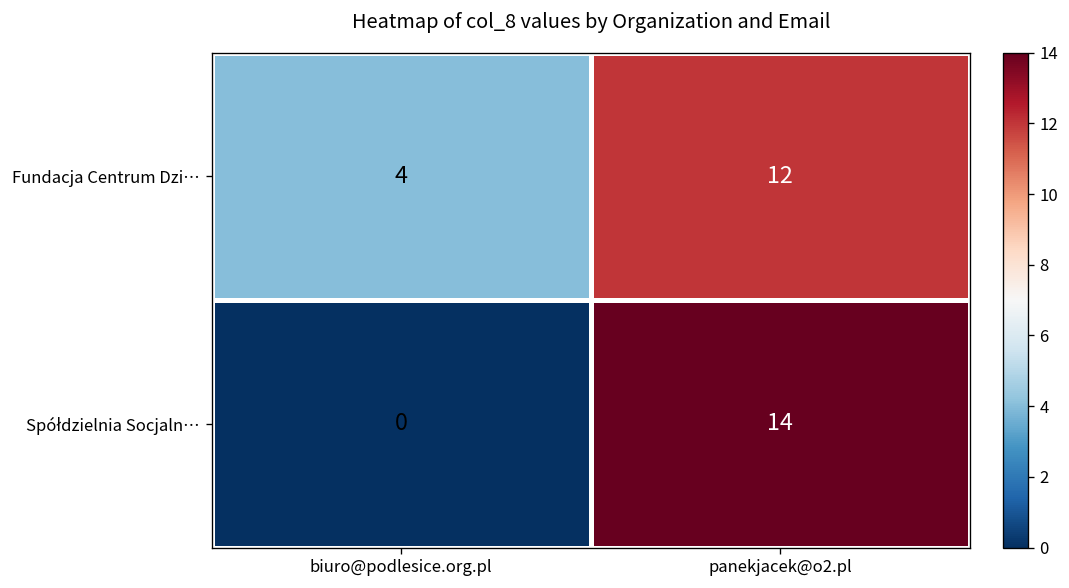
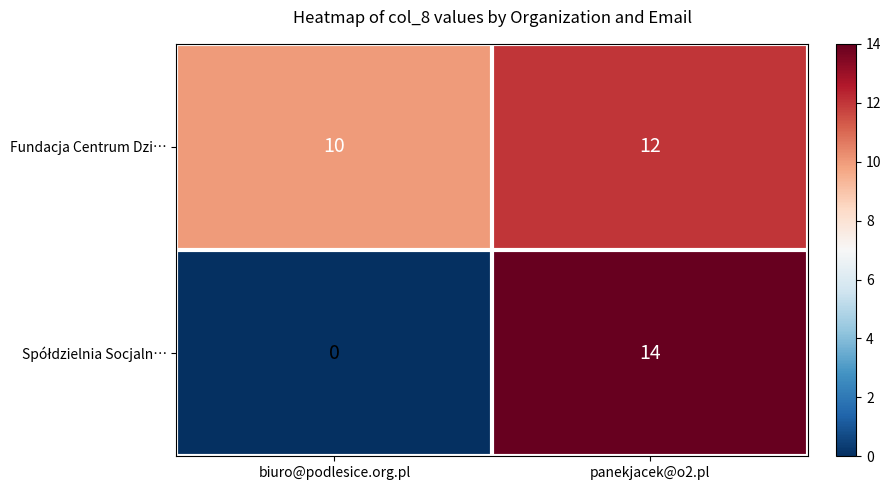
  {
    "Fundacja Centrum Dzi…": {
-     "biuro@podlesice.org.pl": 4,
+     "biuro@podlesice.org.pl": 10,
      "panekjacek@o2.pl": 12
    },
    "Spółdzielnia Socjaln…": {
      "biuro@podlesice.org.pl": 0,
      "panekjacek@o2.pl": 14
    }
  }
